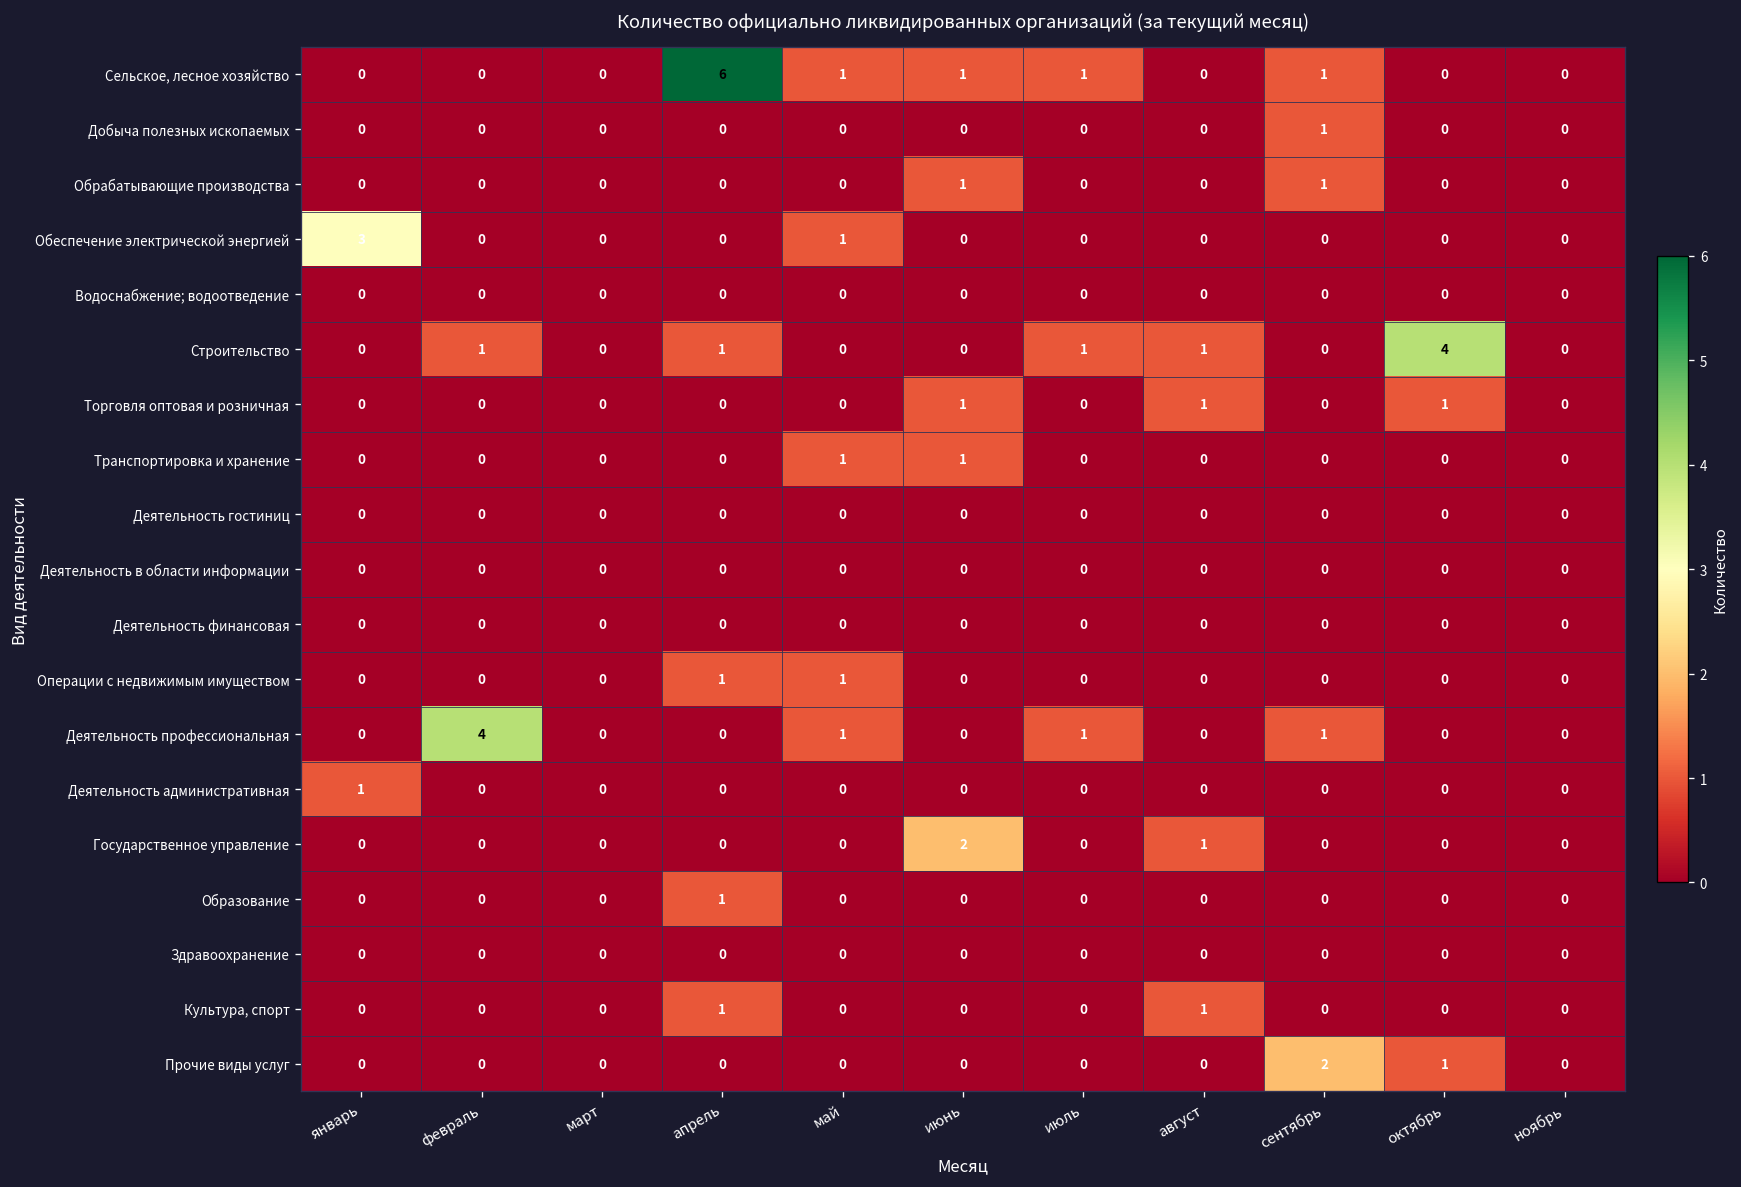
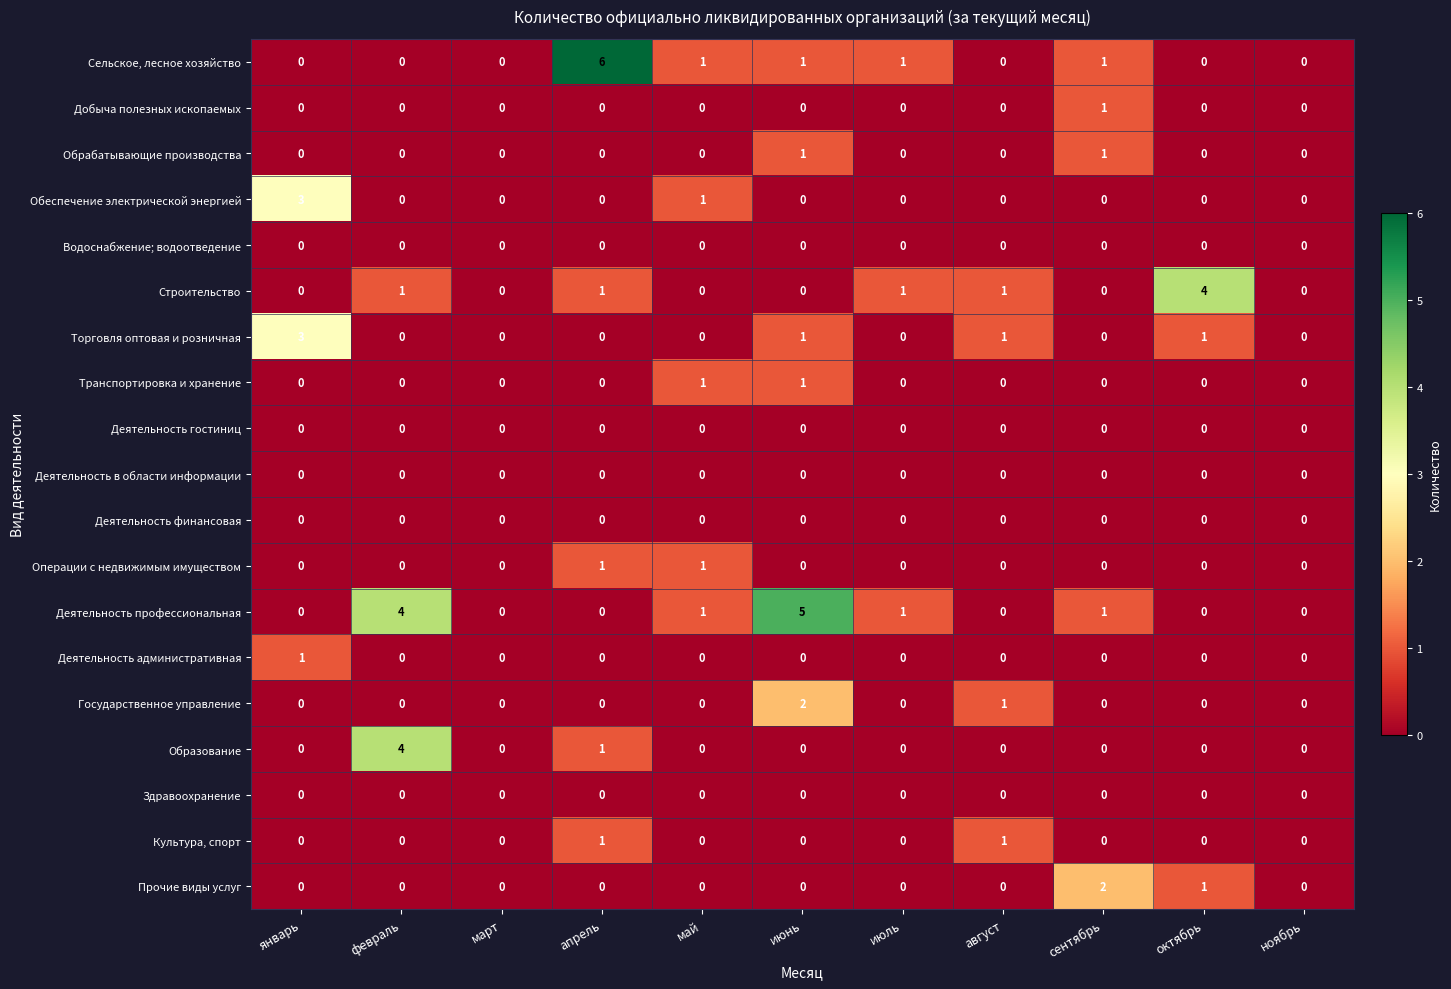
  {
    "Торговля оптовая и розничная": {
-     "январь": 0,
+     "январь": 3,
      "февраль": 0,
      "март": 0,
      "апрель": 0,
      "май": 0,
      "июнь": 1,
      "июль": 0,
      "август": 1,
      "сентябрь": 0,
      "октябрь": 1,
      "ноябрь": 0
    },
    "Деятельность профессиональная": {
      "январь": 0,
      "февраль": 4,
      "март": 0,
      "апрель": 0,
      "май": 1,
-     "июнь": 0,
+     "июнь": 5,
      "июль": 1,
      "август": 0,
      "сентябрь": 1,
      "октябрь": 0,
      "ноябрь": 0
    },
    "Образование": {
      "январь": 0,
-     "февраль": 0,
+     "февраль": 4,
      "март": 0,
      "апрель": 1,
      "май": 0,
      "июнь": 0,
      "июль": 0,
      "август": 0,
      "сентябрь": 0,
      "октябрь": 0,
      "ноябрь": 0
    }
  }
